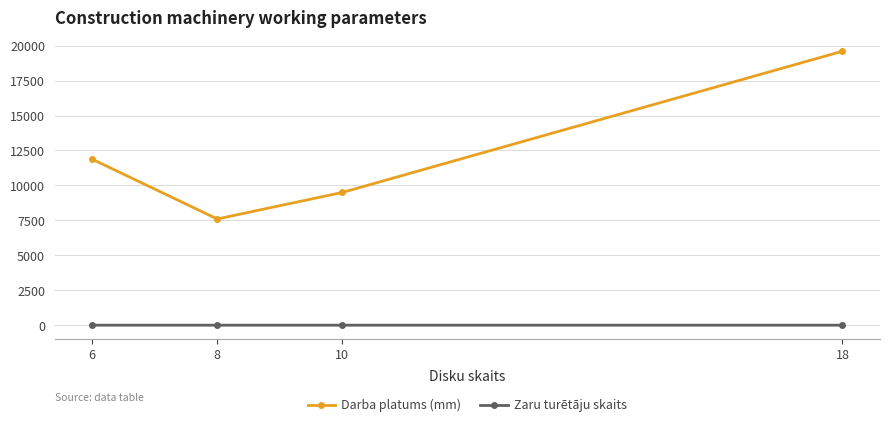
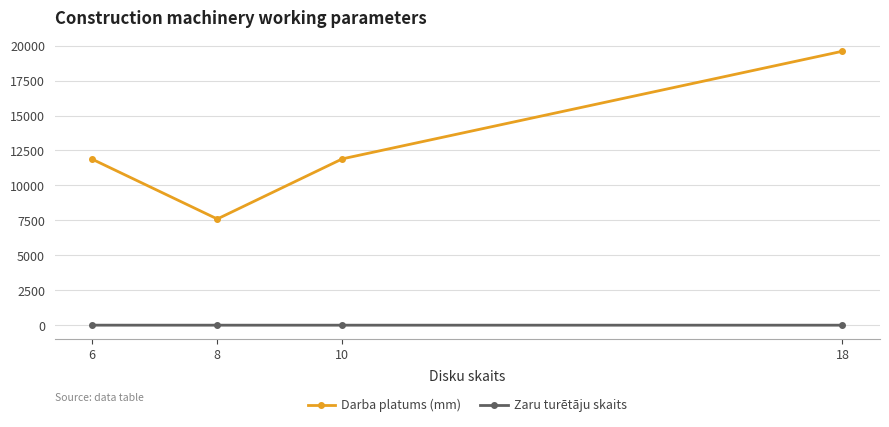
  {
    "Darba platums (mm)": {
      "6": 11900,
      "8": 7600,
-     "10": 9500,
+     "10": 11900,
      "18": 19600
    },
    "Zaru turētāju skaits": {
      "6": 0,
      "8": 0,
      "10": 0,
      "18": 0
    }
  }
